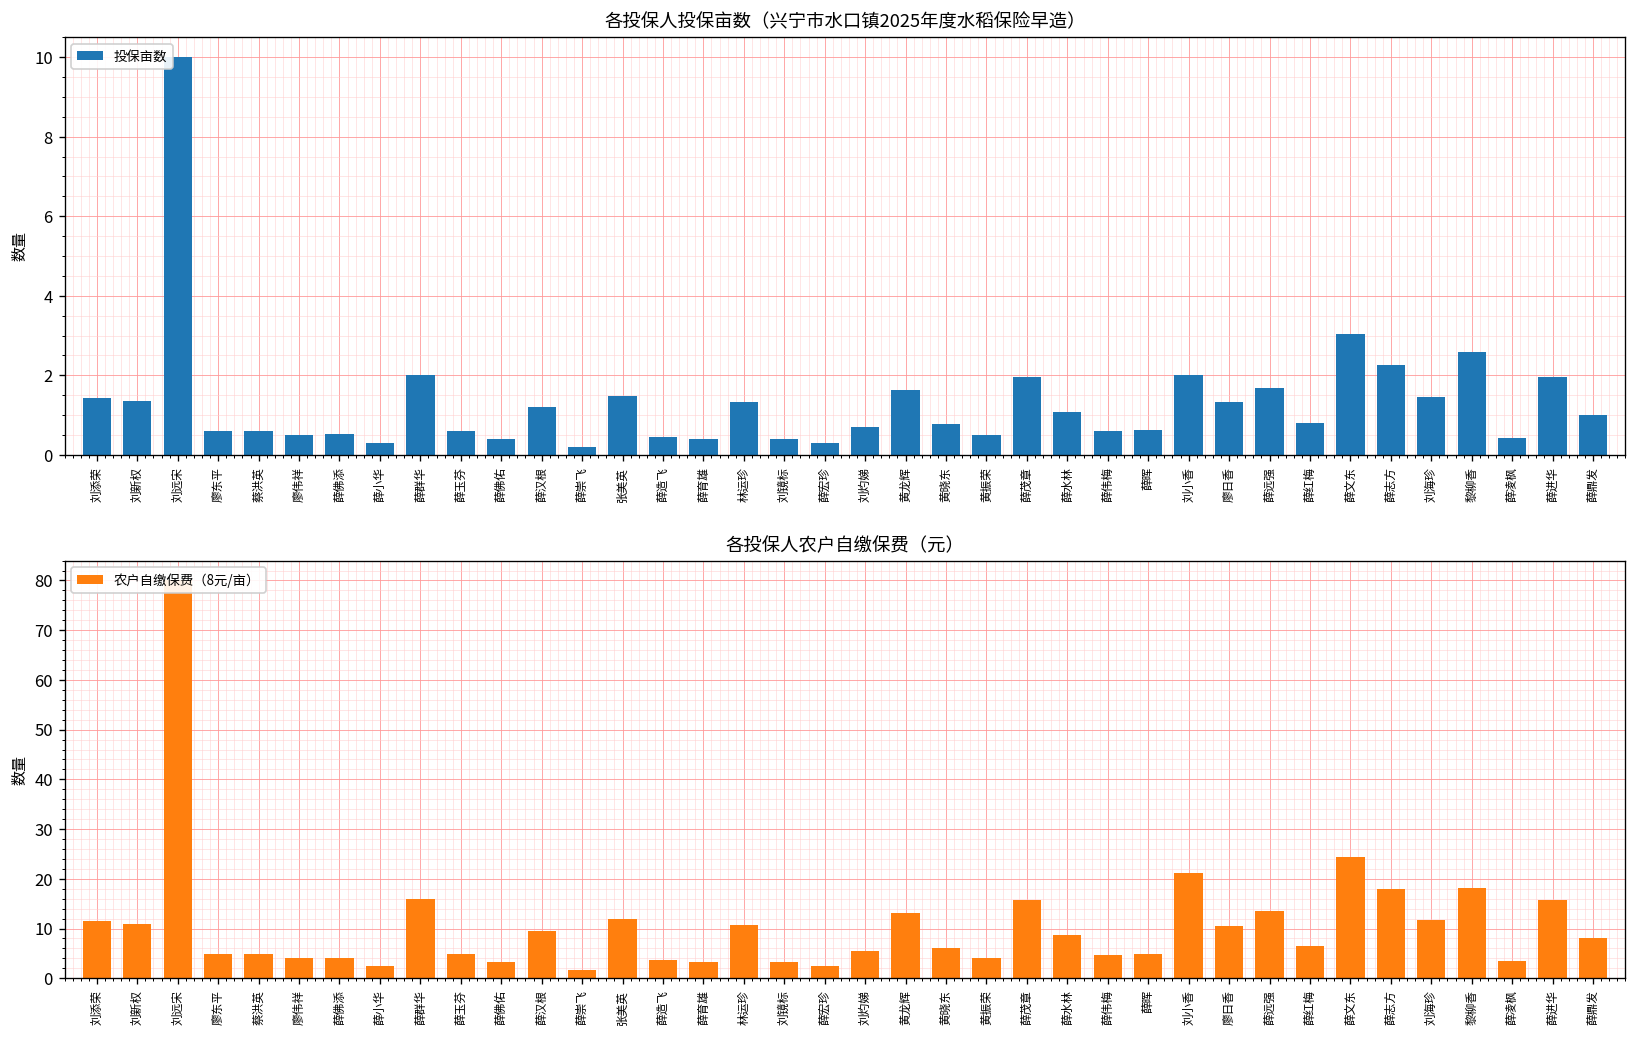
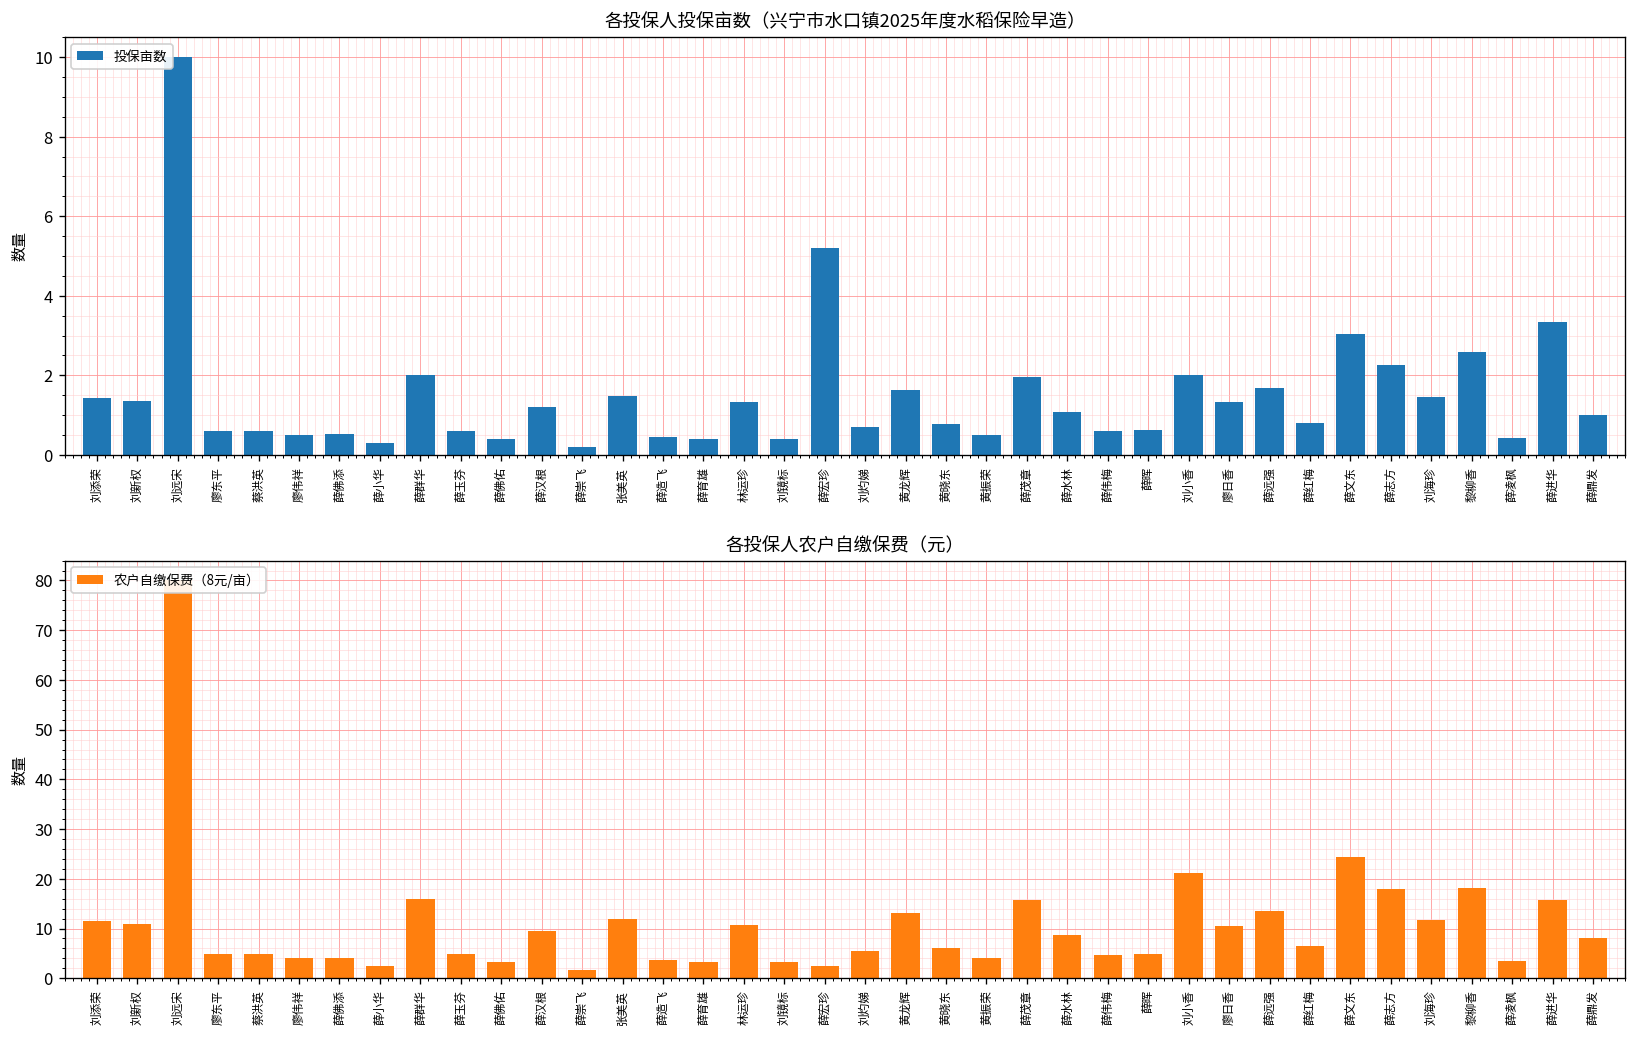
  {
    "各投保人投保亩数（兴宁市水口镇2025年度水稻保险早造）": {
      "刘添荣": 1.4,
      "刘新权": 1.4,
      "刘远宋": 10.0,
      "廖东平": 0.6,
      "蔡洪英": 0.6,
      "廖伟祥": 0.5,
      "薛佛添": 0.5,
      "薛小华": 0.3,
      "薛群华": 2.0,
      "薛玉芬": 0.6,
      "薛佛佑": 0.4,
      "薛汉根": 1.2,
      "薛崇飞": 0.2,
      "张美英": 1.5,
      "薛造飞": 0.5,
      "薛育雄": 0.4,
      "林运珍": 1.3,
      "刘镜标": 0.4,
-     "薛宏珍": 0.3,
+     "薛宏珍": 5.2,
      "刘灼娣": 0.7,
      "黄龙辉": 1.6,
      "黄晓东": 0.8,
      "黄振荣": 0.5,
      "薛茂章": 2.0,
      "薛水林": 1.1,
      "薛伟梅": 0.6,
      "薛晖": 0.6,
      "刘小香": 2.0,
      "廖日香": 1.3,
      "薛远强": 1.7,
      "薛红梅": 0.8,
      "薛文东": 3.1,
      "薛志方": 2.3,
      "刘海珍": 1.5,
      "黎柳香": 2.6,
      "薛凌枫": 0.4,
-     "薛进华": 2.0,
+     "薛进华": 3.3,
      "薛鼎发": 1.0
    },
    "各投保人农户自缴保费（元）": {
      "刘添荣": 11,
      "刘新权": 11,
      "廖东平": 5,
      "蔡洪英": 5,
      "廖伟祥": 4,
      "薛佛添": 4,
      "薛小华": 2,
      "薛群华": 16,
      "薛玉芬": 5,
      "薛佛佑": 3,
      "薛汉根": 10,
      "薛崇飞": 2,
      "张美英": 12,
      "薛造飞": 4,
      "薛育雄": 3,
      "林运珍": 11,
      "刘镜标": 3,
      "薛宏珍": 2,
      "刘灼娣": 6,
      "黄龙辉": 13,
      "黄晓东": 6,
      "黄振荣": 4,
      "薛茂章": 16,
      "薛水林": 9,
      "薛伟梅": 5,
      "薛晖": 5,
      "刘小香": 21,
      "廖日香": 11,
      "薛远强": 14,
      "薛红梅": 6,
      "薛文东": 24,
      "薛志方": 18,
      "刘海珍": 12,
      "黎柳香": 18,
      "薛凌枫": 3,
      "薛进华": 16,
      "薛鼎发": 8
    }
  }
